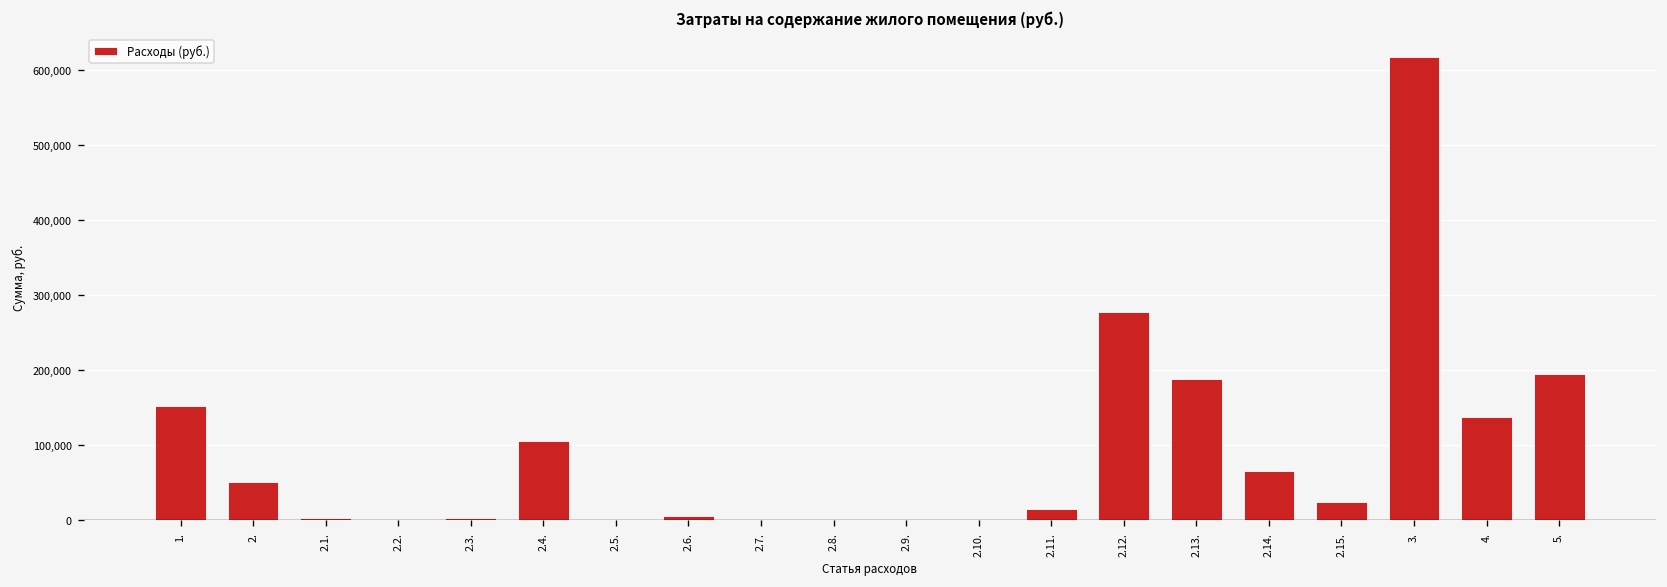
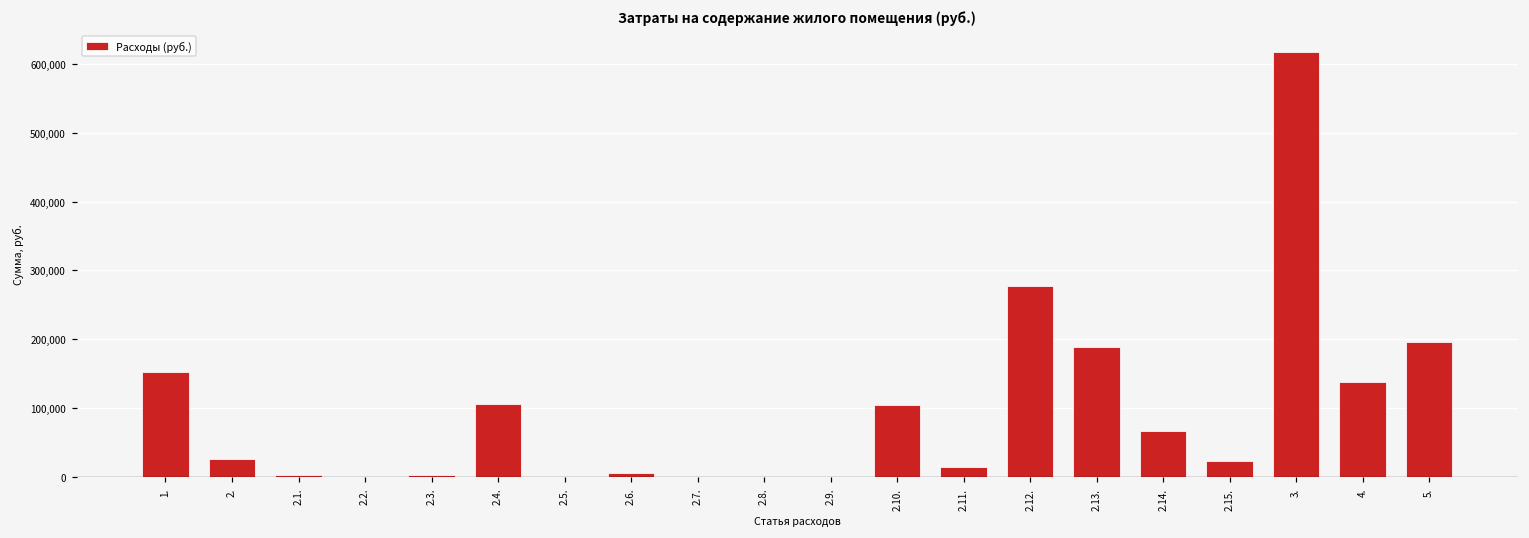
  {
    "1.": "150,000",
-   "2.": "50,000",
+   "2.": "30,000",
    "2.4.": "110,000",
    "2.5.": "0",
    "2.6.": "10,000",
    "2.7.": "0",
    "2.8.": "0",
    "2.9.": "0",
-   "2.10.": "0",
+   "2.10.": "100,000",
    "2.11.": "10,000",
    "2.12.": "280,000",
    "2.13.": "190,000",
    "2.14.": "70,000",
    "2.15.": "20,000",
    "3.": "620,000",
    "4.": "140,000",
    "5.": "200,000"
  }
